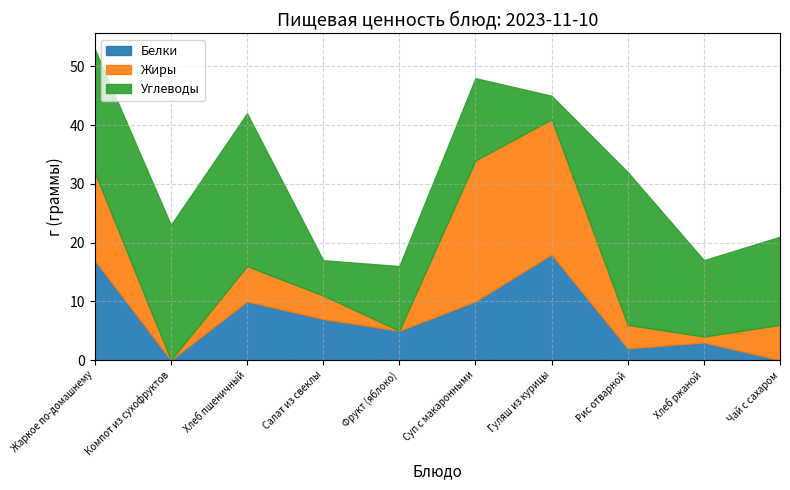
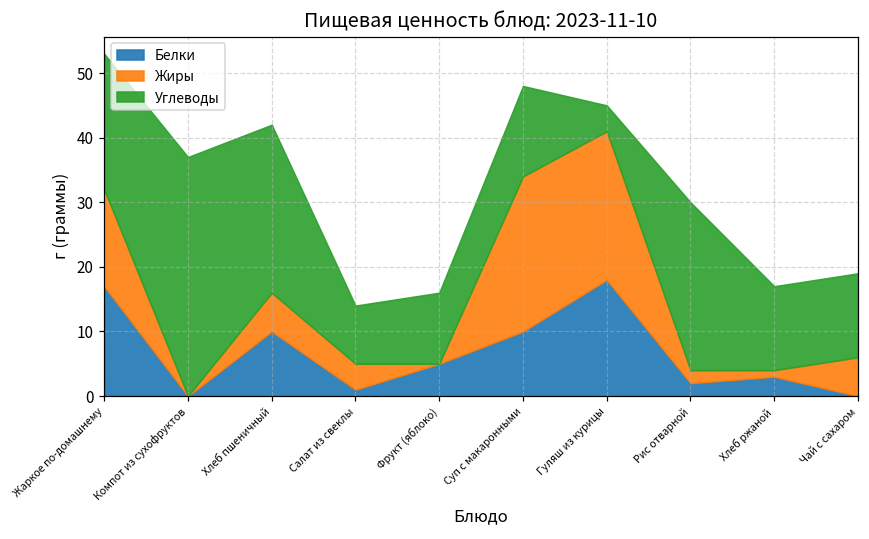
  {
    "Белки": {
      "Жаркое по-домашнему": 17,
      "Хлеб пшеничный": 10,
-     "Салат из свеклы": 7,
+     "Салат из свеклы": 1,
      "Суп с макаронными": 10,
      "Гуляш из курицы": 18,
      "Рис отварной": 2,
      "Хлеб ржаной": 3,
      "Чай с сахаром": 0
    },
    "Жиры": {
      "Жаркое по-домашнему": 15,
      "Хлеб пшеничный": 6,
      "Салат из свеклы": 4,
      "Суп с макаронными": 24,
      "Гуляш из курицы": 23,
-     "Рис отварной": 4,
+     "Рис отварной": 2,
      "Хлеб ржаной": 1,
      "Чай с сахаром": 6
    },
    "Углеводы": {
      "Жаркое по-домашнему": 21,
-     "Компот из сухофруктов": 23,
+     "Компот из сухофруктов": 37,
      "Хлеб пшеничный": 26,
-     "Салат из свеклы": 6,
+     "Салат из свеклы": 9,
      "Фрукт (яблоко)": 11,
      "Суп с макаронными": 14,
      "Гуляш из курицы": 4,
      "Рис отварной": 26,
      "Хлеб ржаной": 13,
-     "Чай с сахаром": 15
+     "Чай с сахаром": 13
    }
  }
